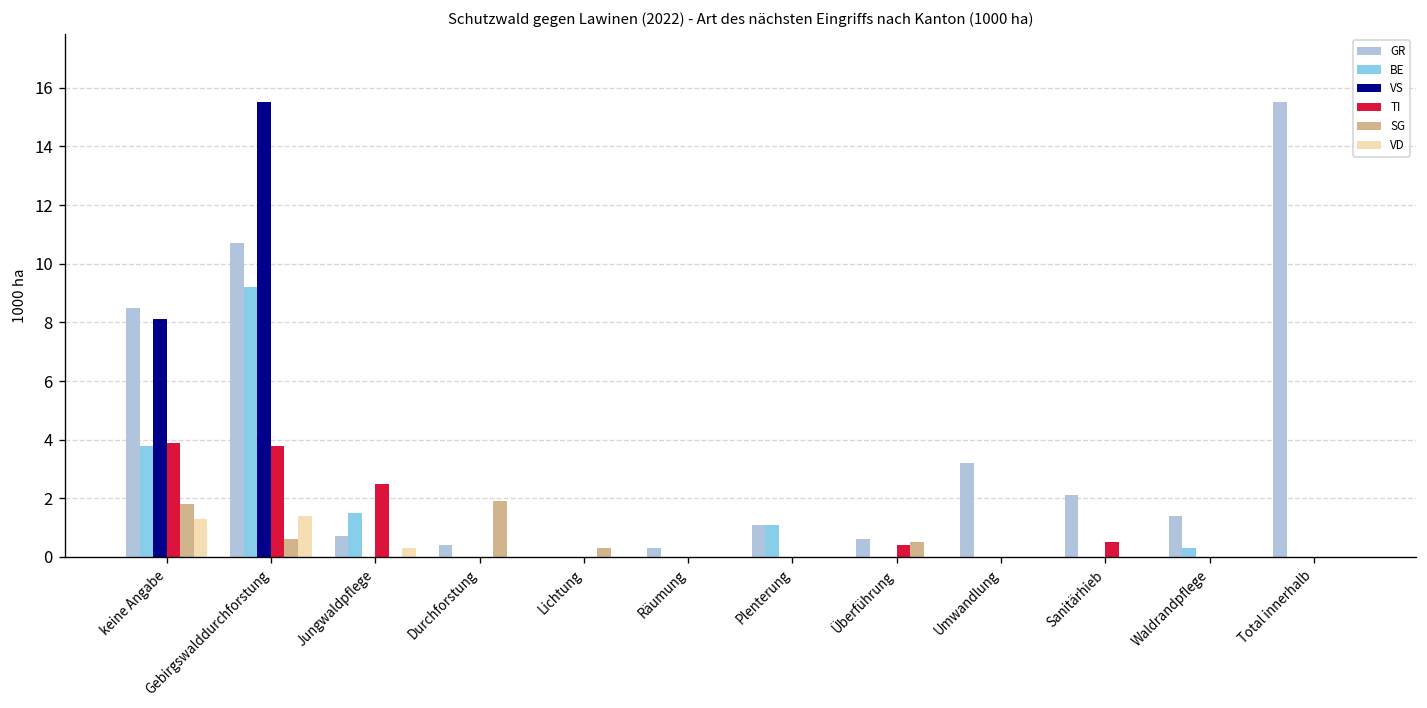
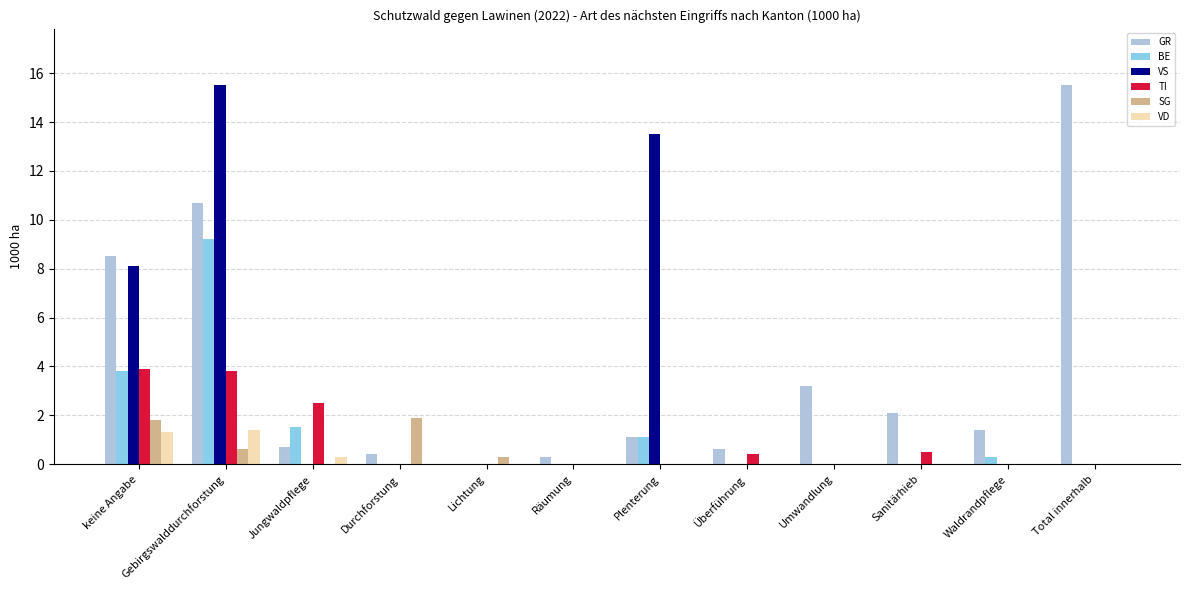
  {
    "VS": {
      "keine Angabe": 8.1,
      "Gebirgswalddurchforstung": 15.5,
      "Jungwaldpflege": 0.0,
      "Durchforstung": 0.0,
      "Lichtung": 0.0,
      "Räumung": 0.0,
-     "Plenterung": 0.0,
+     "Plenterung": 13.5,
      "Überführung": 0.0,
      "Umwandlung": 0.0,
      "Sanitärhieb": 0.0,
      "Waldrandpflege": 0.0,
      "Total innerhalb": 0.0
    },
    "TI": {
      "keine Angabe": 3.9,
      "Gebirgswalddurchforstung": 3.8,
      "Jungwaldpflege": 2.5,
      "Durchforstung": 0.0,
      "Lichtung": 0.0,
      "Räumung": 0.0,
      "Plenterung": 0.0,
      "Überführung": 0.4,
      "Umwandlung": 0.0,
      "Sanitärhieb": 0.5,
      "Waldrandpflege": 0.0,
      "Total innerhalb": 0.0
    },
    "SG": {
      "keine Angabe": 1.8,
      "Gebirgswalddurchforstung": 0.6,
      "Jungwaldpflege": 0.0,
      "Durchforstung": 1.9,
      "Lichtung": 0.3,
      "Räumung": 0.0,
      "Plenterung": 0.0,
-     "Überführung": 0.5,
+     "Überführung": 0.0,
      "Umwandlung": 0.0,
      "Sanitärhieb": 0.0,
      "Waldrandpflege": 0.0,
      "Total innerhalb": 0.0
    },
    "VD": {
      "keine Angabe": 1.3,
      "Gebirgswalddurchforstung": 1.4,
      "Jungwaldpflege": 0.3,
      "Durchforstung": 0.0,
      "Lichtung": 0.0,
      "Räumung": 0.0,
      "Plenterung": 0.0,
      "Überführung": 0.0,
      "Umwandlung": 0.0,
      "Sanitärhieb": 0.0,
      "Waldrandpflege": 0.0,
      "Total innerhalb": 0.0
    }
  }
